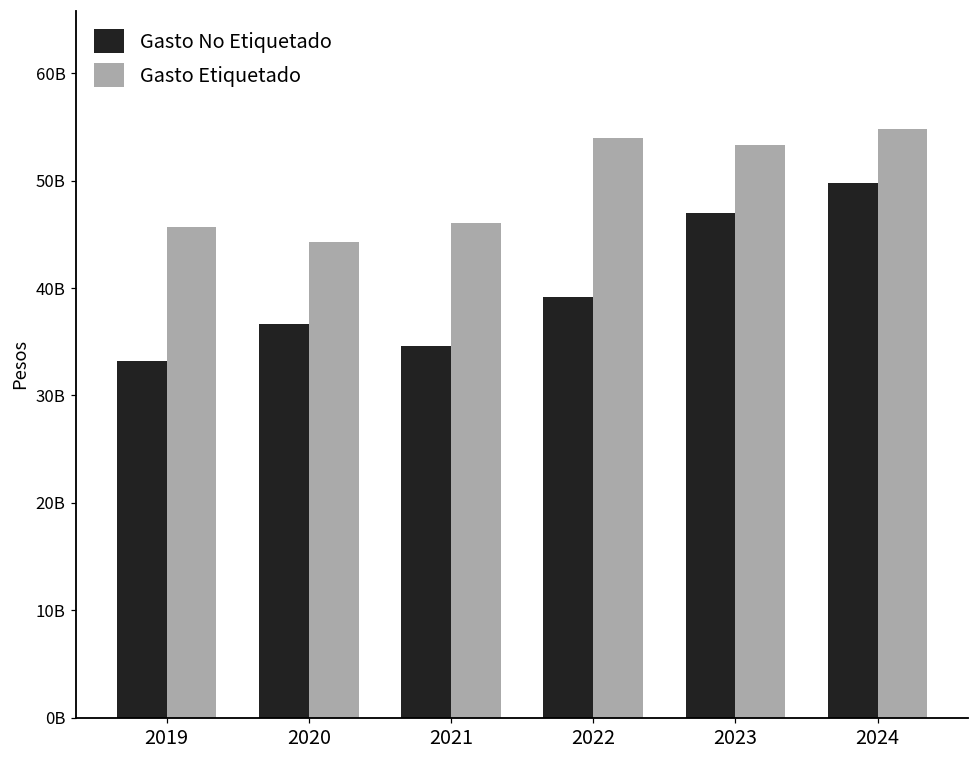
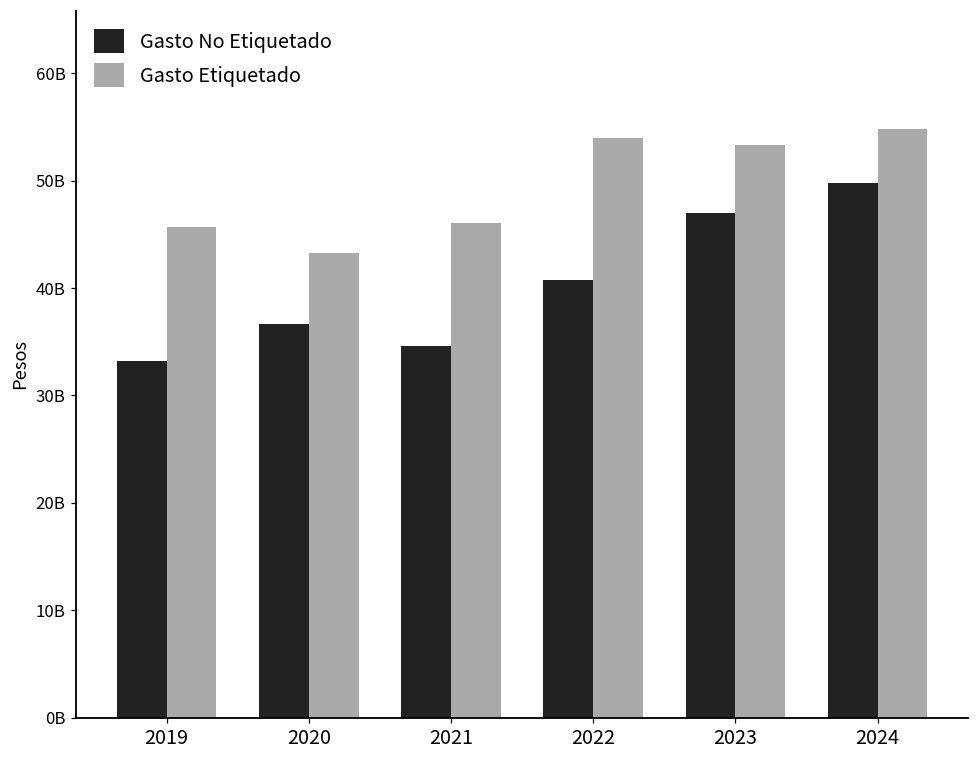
  {
    "Gasto No Etiquetado": {
      "2019": 33000000000,
      "2020": 37000000000,
      "2021": 35000000000,
-     "2022": 39000000000,
+     "2022": 41000000000,
      "2023": 47000000000,
      "2024": 50000000000
    },
    "Gasto Etiquetado": {
      "2019": 46000000000,
-     "2020": 44000000000,
+     "2020": 43000000000,
      "2021": 46000000000,
      "2022": 54000000000,
      "2023": 53000000000,
      "2024": 55000000000
    }
  }
